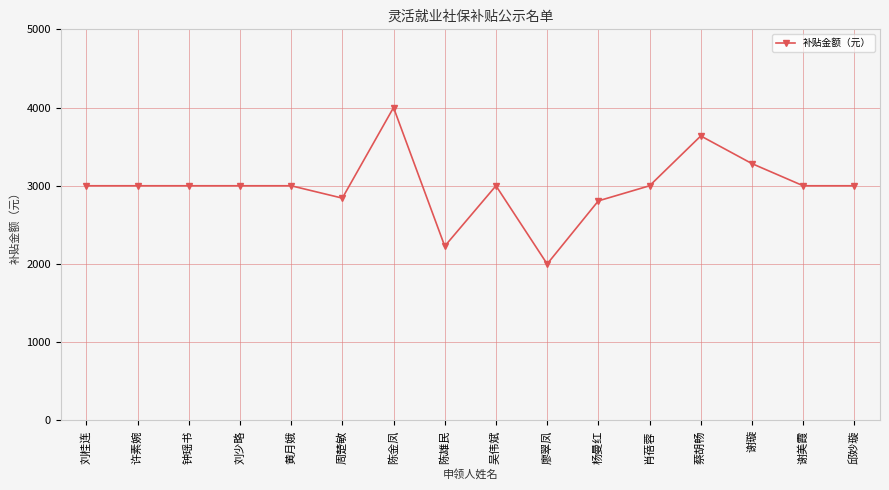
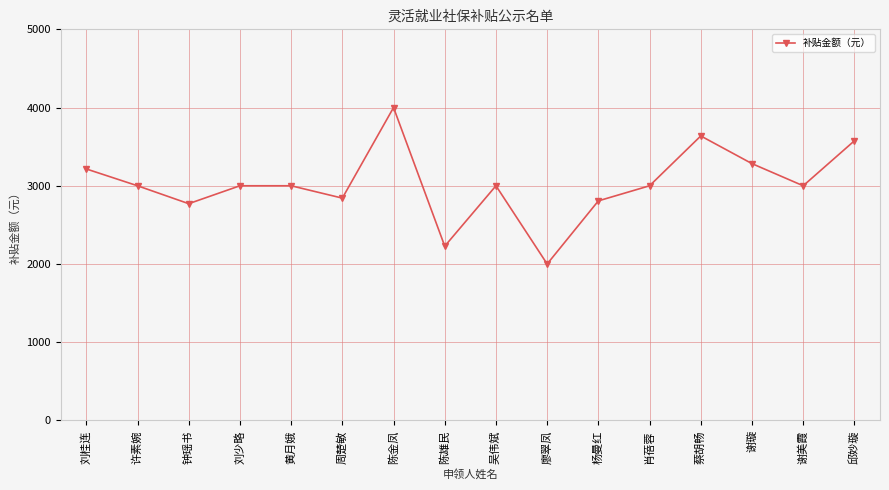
  {
-   "刘桂连": 3000,
+   "刘桂连": 3200,
    "许素婉": 3000,
-   "钟瑶书": 3000,
+   "钟瑶书": 2800,
    "刘少略": 3000,
    "黄月娥": 3000,
    "周楚敏": 2800,
    "陈金凤": 4000,
    "陈雄民": 2200,
    "吴伟斌": 3000,
    "廖翠凤": 2000,
    "杨曼红": 2800,
    "肖蓓蓉": 3000,
    "蔡胡畅": 3600,
    "谢璇": 3300,
    "谢美霞": 3000,
-   "邱妙璇": 3000
+   "邱妙璇": 3600
  }
